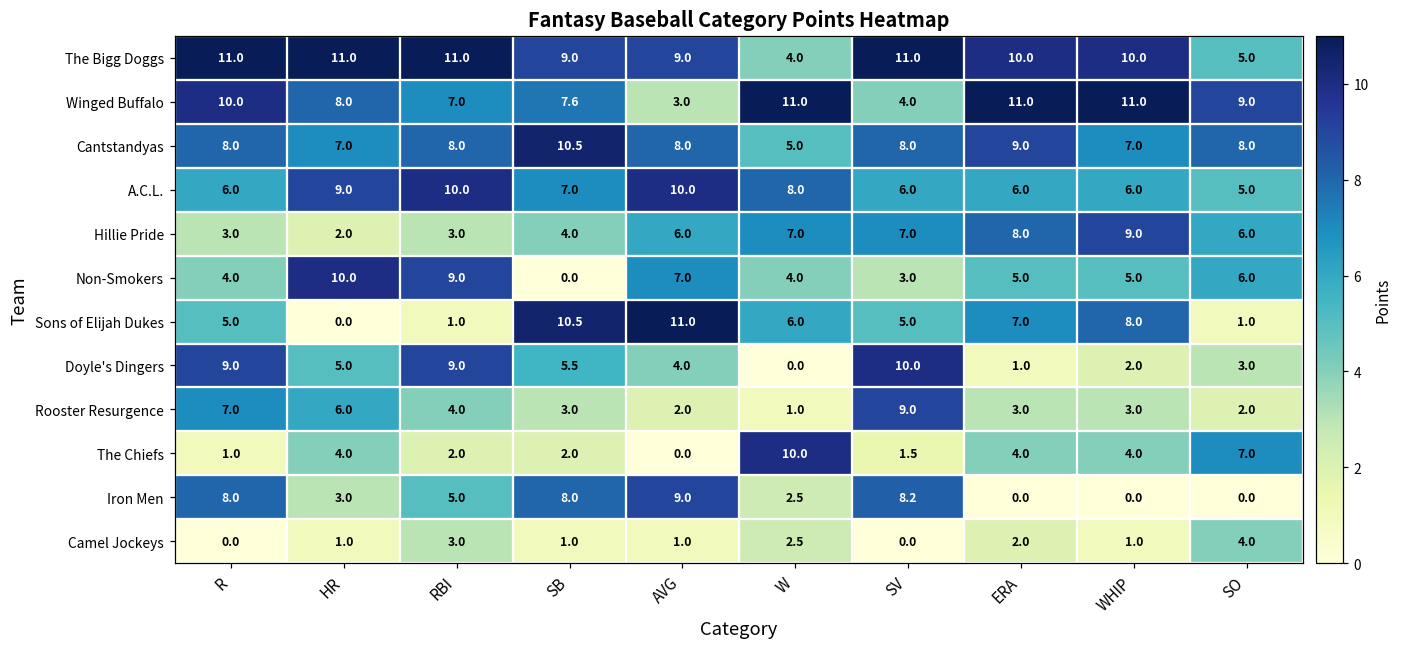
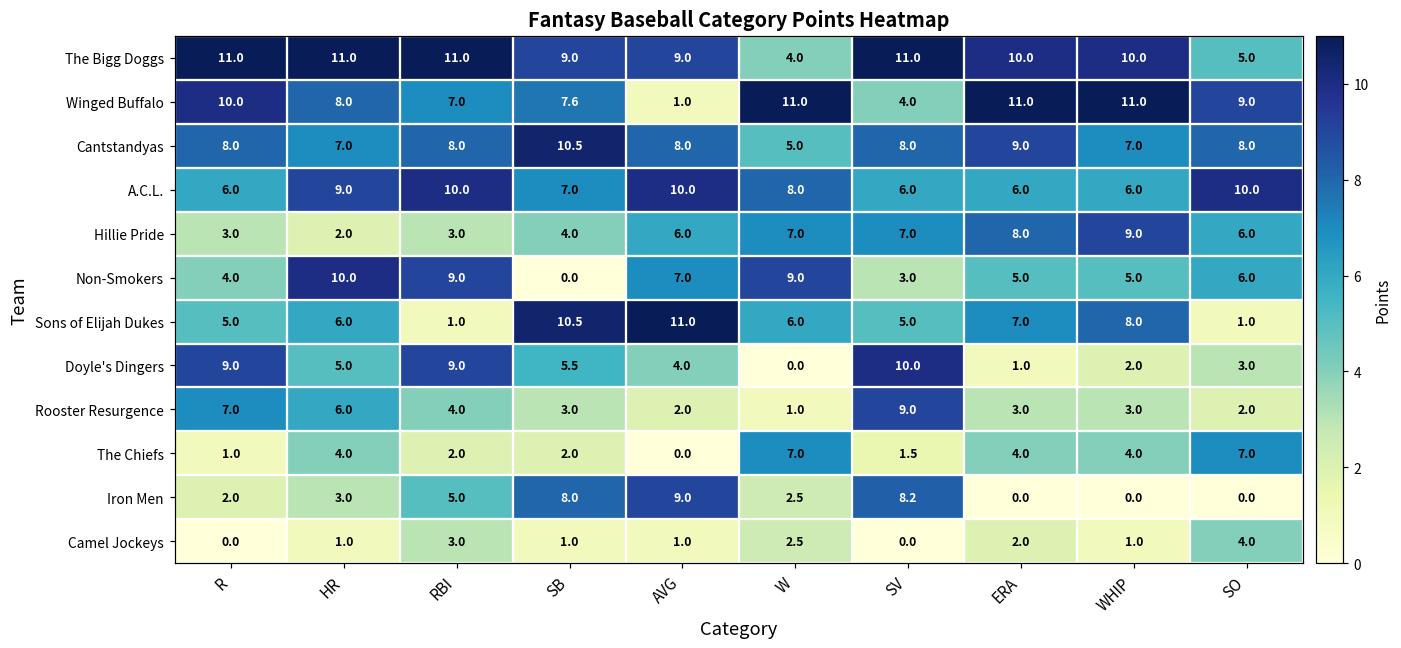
  {
    "The Bigg Doggs": {
      "R": 11.0,
      "HR": 11.0,
      "RBI": 11.0,
      "SB": 9.0,
      "AVG": 9.0,
      "W": 4.0,
      "SV": 11.0,
      "ERA": 10.0,
      "WHIP": 10.0,
      "SO": 5.0
    },
    "Winged Buffalo": {
      "R": 10.0,
      "HR": 8.0,
      "RBI": 7.0,
      "SB": 7.6,
-     "AVG": 3.0,
+     "AVG": 1.0,
      "W": 11.0,
      "SV": 4.0,
      "ERA": 11.0,
      "WHIP": 11.0,
      "SO": 9.0
    },
    "Cantstandyas": {
      "R": 8.0,
      "HR": 7.0,
      "RBI": 8.0,
      "SB": 10.5,
      "AVG": 8.0,
      "W": 5.0,
      "SV": 8.0,
      "ERA": 9.0,
      "WHIP": 7.0,
      "SO": 8.0
    },
    "A.C.L.": {
      "R": 6.0,
      "HR": 9.0,
      "RBI": 10.0,
      "SB": 7.0,
      "AVG": 10.0,
      "W": 8.0,
      "SV": 6.0,
      "ERA": 6.0,
      "WHIP": 6.0,
-     "SO": 5.0
+     "SO": 10.0
    },
    "Hillie Pride": {
      "R": 3.0,
      "HR": 2.0,
      "RBI": 3.0,
      "SB": 4.0,
      "AVG": 6.0,
      "W": 7.0,
      "SV": 7.0,
      "ERA": 8.0,
      "WHIP": 9.0,
      "SO": 6.0
    },
    "Non-Smokers": {
      "R": 4.0,
      "HR": 10.0,
      "RBI": 9.0,
      "SB": 0.0,
      "AVG": 7.0,
-     "W": 4.0,
+     "W": 9.0,
      "SV": 3.0,
      "ERA": 5.0,
      "WHIP": 5.0,
      "SO": 6.0
    },
    "Sons of Elijah Dukes": {
      "R": 5.0,
-     "HR": 0.0,
+     "HR": 6.0,
      "RBI": 1.0,
      "SB": 10.5,
      "AVG": 11.0,
      "W": 6.0,
      "SV": 5.0,
      "ERA": 7.0,
      "WHIP": 8.0,
      "SO": 1.0
    },
    "Doyle's Dingers": {
      "R": 9.0,
      "HR": 5.0,
      "RBI": 9.0,
      "SB": 5.5,
      "AVG": 4.0,
      "W": 0.0,
      "SV": 10.0,
      "ERA": 1.0,
      "WHIP": 2.0,
      "SO": 3.0
    },
    "Rooster Resurgence": {
      "R": 7.0,
      "HR": 6.0,
      "RBI": 4.0,
      "SB": 3.0,
      "AVG": 2.0,
      "W": 1.0,
      "SV": 9.0,
      "ERA": 3.0,
      "WHIP": 3.0,
      "SO": 2.0
    },
    "The Chiefs": {
      "R": 1.0,
      "HR": 4.0,
      "RBI": 2.0,
      "SB": 2.0,
      "AVG": 0.0,
-     "W": 10.0,
+     "W": 7.0,
      "SV": 1.5,
      "ERA": 4.0,
      "WHIP": 4.0,
      "SO": 7.0
    },
    "Iron Men": {
-     "R": 8.0,
+     "R": 2.0,
      "HR": 3.0,
      "RBI": 5.0,
      "SB": 8.0,
      "AVG": 9.0,
      "W": 2.5,
      "SV": 8.2,
      "ERA": 0.0,
      "WHIP": 0.0,
      "SO": 0.0
    },
    "Camel Jockeys": {
      "R": 0.0,
      "HR": 1.0,
      "RBI": 3.0,
      "SB": 1.0,
      "AVG": 1.0,
      "W": 2.5,
      "SV": 0.0,
      "ERA": 2.0,
      "WHIP": 1.0,
      "SO": 4.0
    }
  }
